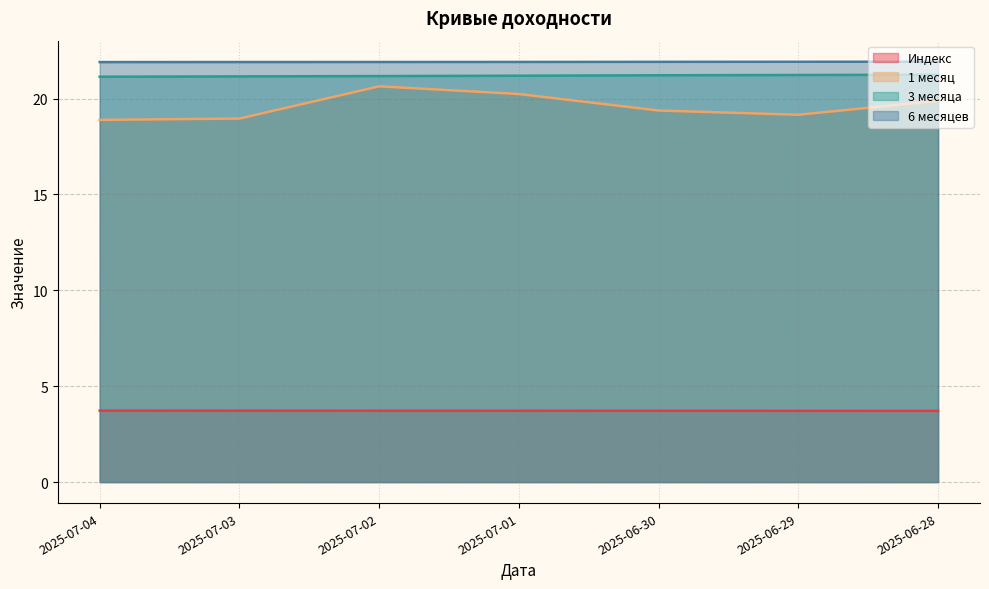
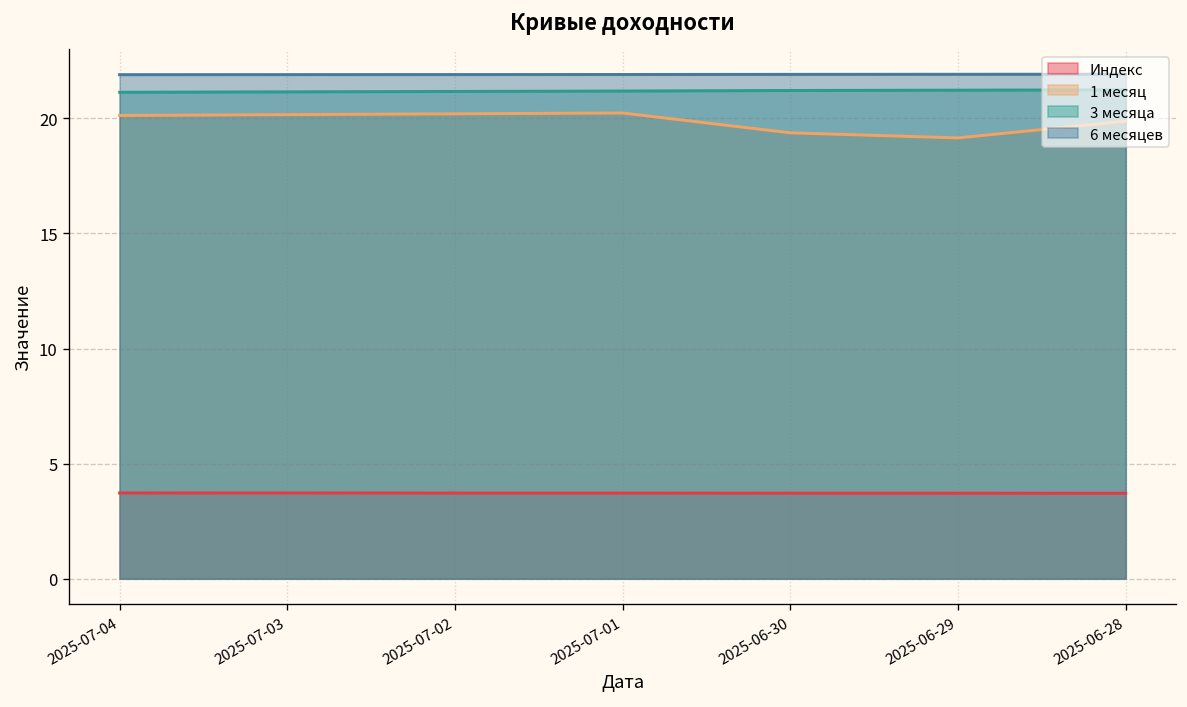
  {
    "Индекс": {
      "2025-07-04": 3.7,
      "2025-07-03": 3.7,
      "2025-07-02": 3.7,
      "2025-07-01": 3.7,
      "2025-06-30": 3.7,
      "2025-06-29": 3.7,
      "2025-06-28": 3.7
    },
    "1 месяц": {
-     "2025-07-04": 18.9,
-     "2025-07-03": 19.0,
-     "2025-07-02": 20.6,
+     "2025-07-04": 20.1,
+     "2025-07-03": 20.2,
+     "2025-07-02": 20.2,
      "2025-07-01": 20.2,
      "2025-06-30": 19.4,
      "2025-06-29": 19.2
    }
  }
